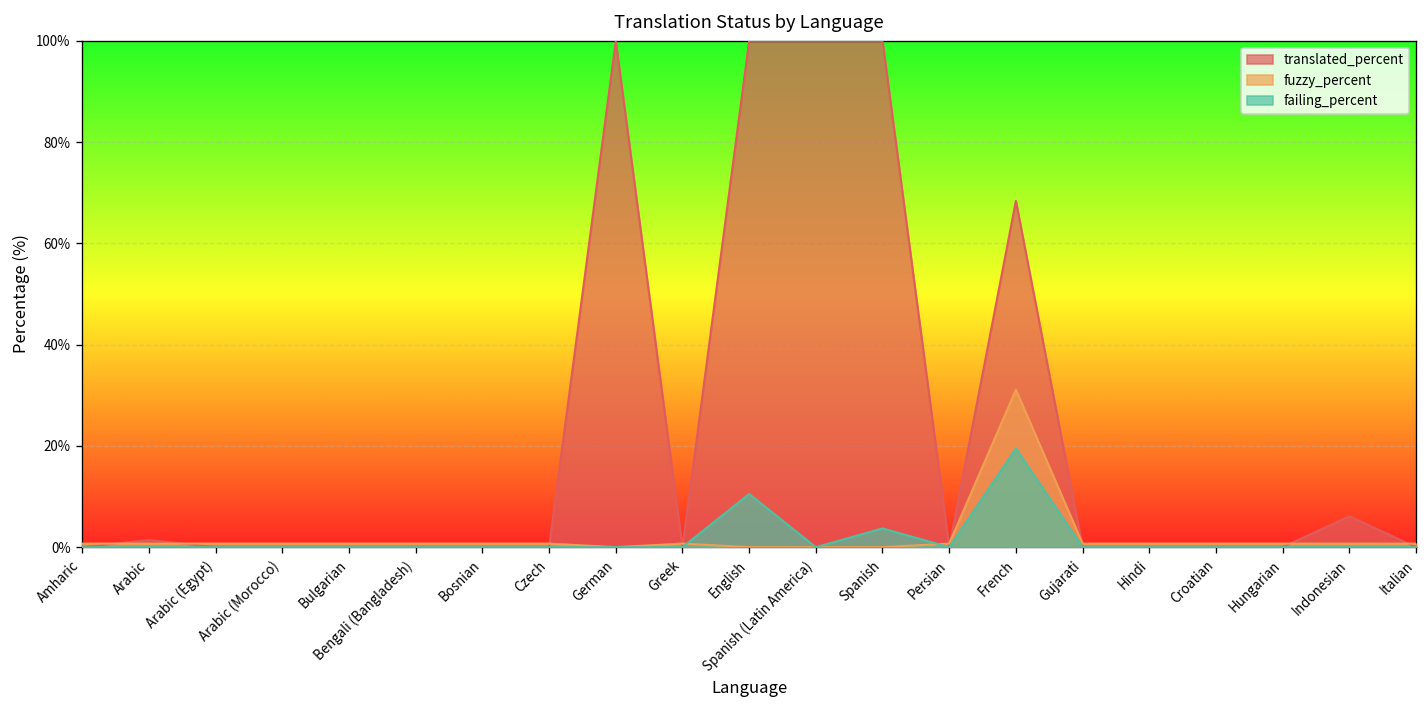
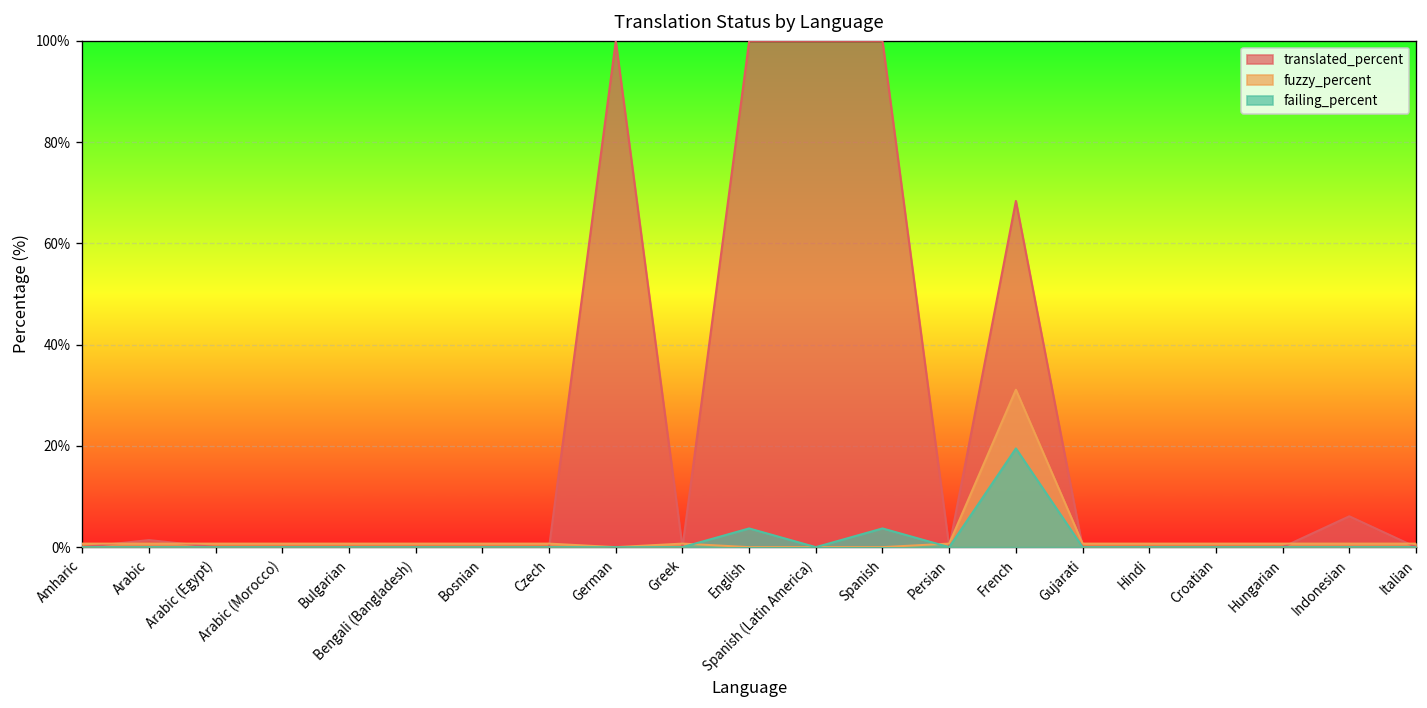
  {
    "translated_percent": {
      "Arabic": "1%",
      "German": "100%",
      "English": "100%",
      "Spanish (Latin America)": "100%",
      "Spanish": "100%",
      "French": "68%",
      "Indonesian": "6%"
    },
    "fuzzy_percent": {
      "Amharic": "1%",
      "Arabic": "1%",
      "Arabic (Egypt)": "1%",
      "Arabic (Morocco)": "1%",
      "Bulgarian": "1%",
      "Bengali (Bangladesh)": "1%",
      "Bosnian": "1%",
      "Czech": "1%",
      "Greek": "1%",
      "English": "0%",
      "Spanish": "0%",
      "Persian": "1%",
      "French": "31%",
      "Gujarati": "1%",
      "Hindi": "1%",
      "Croatian": "1%",
      "Hungarian": "1%",
      "Indonesian": "1%",
      "Italian": "1%"
    },
    "failing_percent": {
      "Arabic": "0%",
-     "English": "11%",
+     "English": "4%",
      "Spanish": "4%",
      "French": "20%",
      "Indonesian": "0%"
    }
  }
